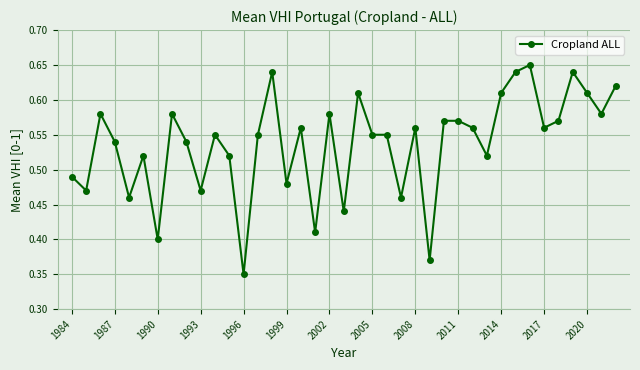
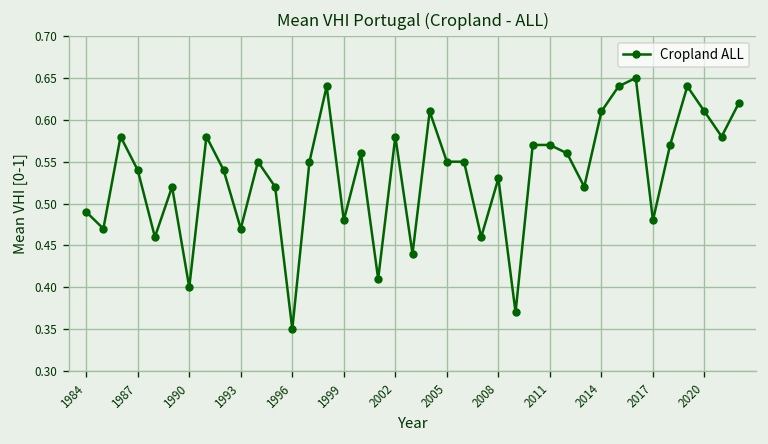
  {
    "1984": 0.49,
    "1987": 0.54,
    "1990": 0.40,
    "1993": 0.47,
    "1996": 0.35,
    "1999": 0.48,
    "2002": 0.58,
    "2005": 0.55,
-   "2008": 0.56,
+   "2008": 0.53,
    "2011": 0.57,
    "2014": 0.61,
-   "2017": 0.56,
+   "2017": 0.48,
    "2020": 0.61
  }
